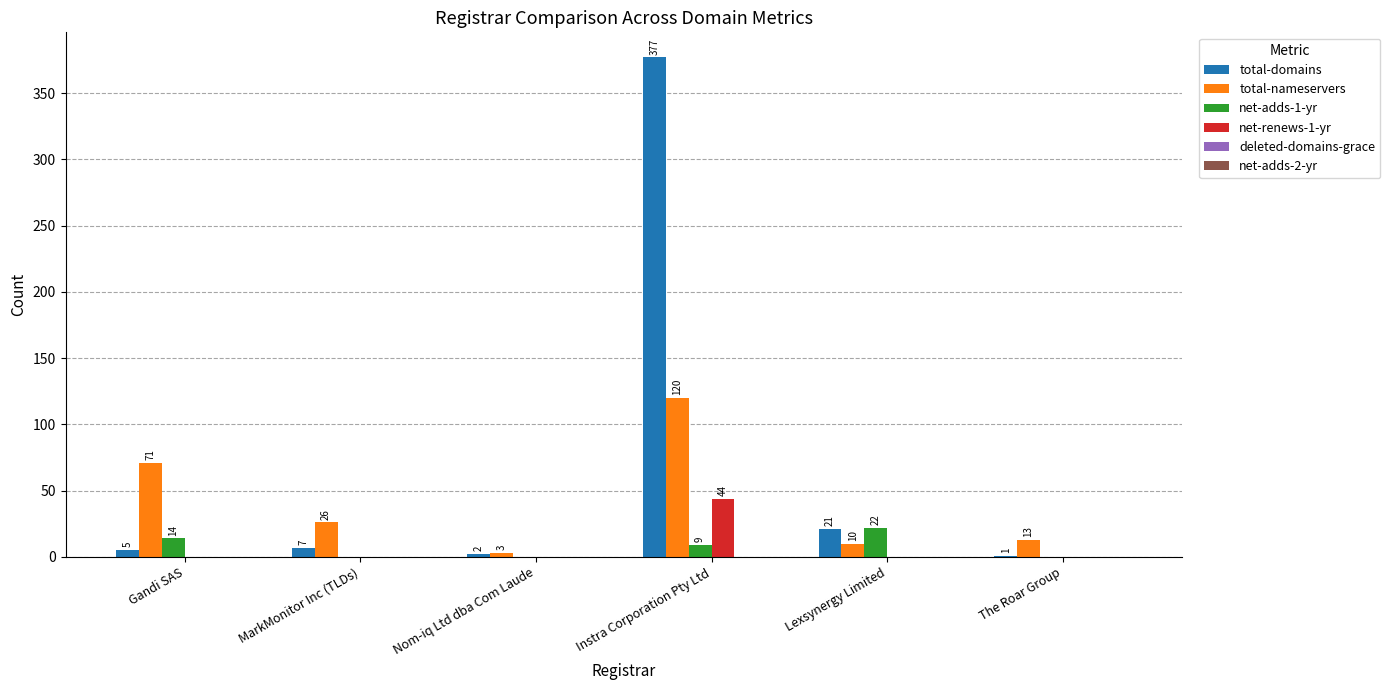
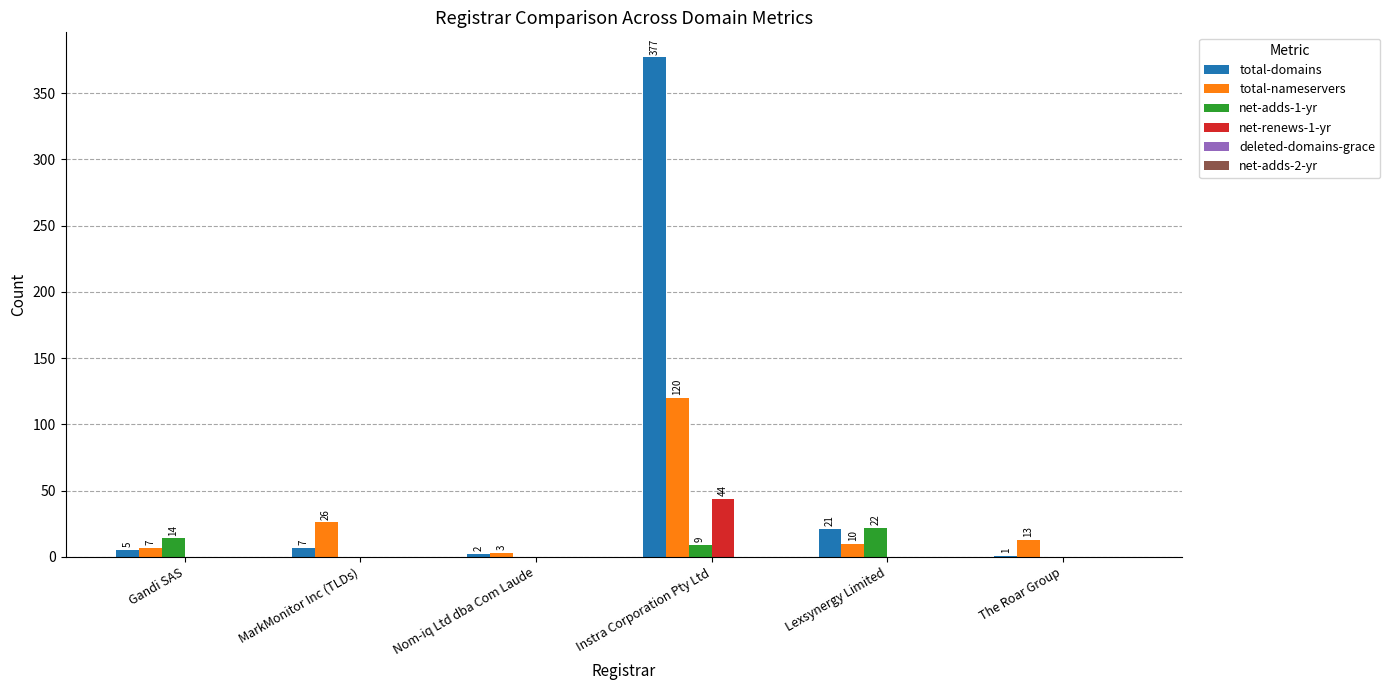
  {
    "total-domains": {
      "Gandi SAS": 5,
      "MarkMonitor Inc (TLDs)": 7,
      "Nom-iq Ltd dba Com Laude": 2,
      "Instra Corporation Pty Ltd": 377,
      "Lexsynergy Limited": 21,
      "The Roar Group": 1
    },
    "total-nameservers": {
-     "Gandi SAS": 71,
+     "Gandi SAS": 7,
      "MarkMonitor Inc (TLDs)": 26,
      "Nom-iq Ltd dba Com Laude": 3,
      "Instra Corporation Pty Ltd": 120,
      "Lexsynergy Limited": 10,
      "The Roar Group": 13
    },
    "net-adds-1-yr": {
      "Gandi SAS": 14,
      "Instra Corporation Pty Ltd": 9,
      "Lexsynergy Limited": 22
    },
    "net-renews-1-yr": {
      "Instra Corporation Pty Ltd": 44
    },
    "deleted-domains-grace": {
      "Gandi SAS": 0,
      "MarkMonitor Inc (TLDs)": 0,
      "Nom-iq Ltd dba Com Laude": 0,
      "Instra Corporation Pty Ltd": 0,
      "Lexsynergy Limited": 0,
      "The Roar Group": 0
    },
    "net-adds-2-yr": {
      "Gandi SAS": 0,
      "MarkMonitor Inc (TLDs)": 0,
      "Nom-iq Ltd dba Com Laude": 0,
      "Instra Corporation Pty Ltd": 0,
      "Lexsynergy Limited": 0,
      "The Roar Group": 0
    }
  }
